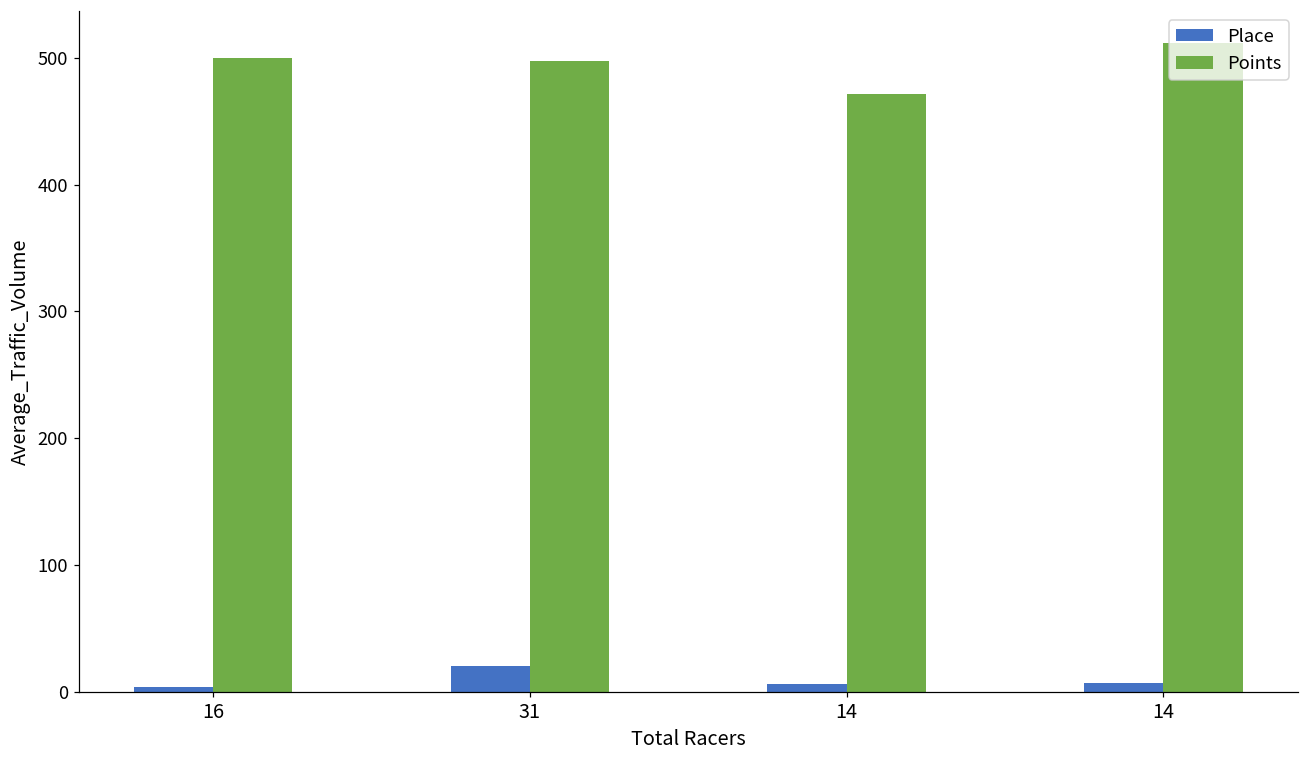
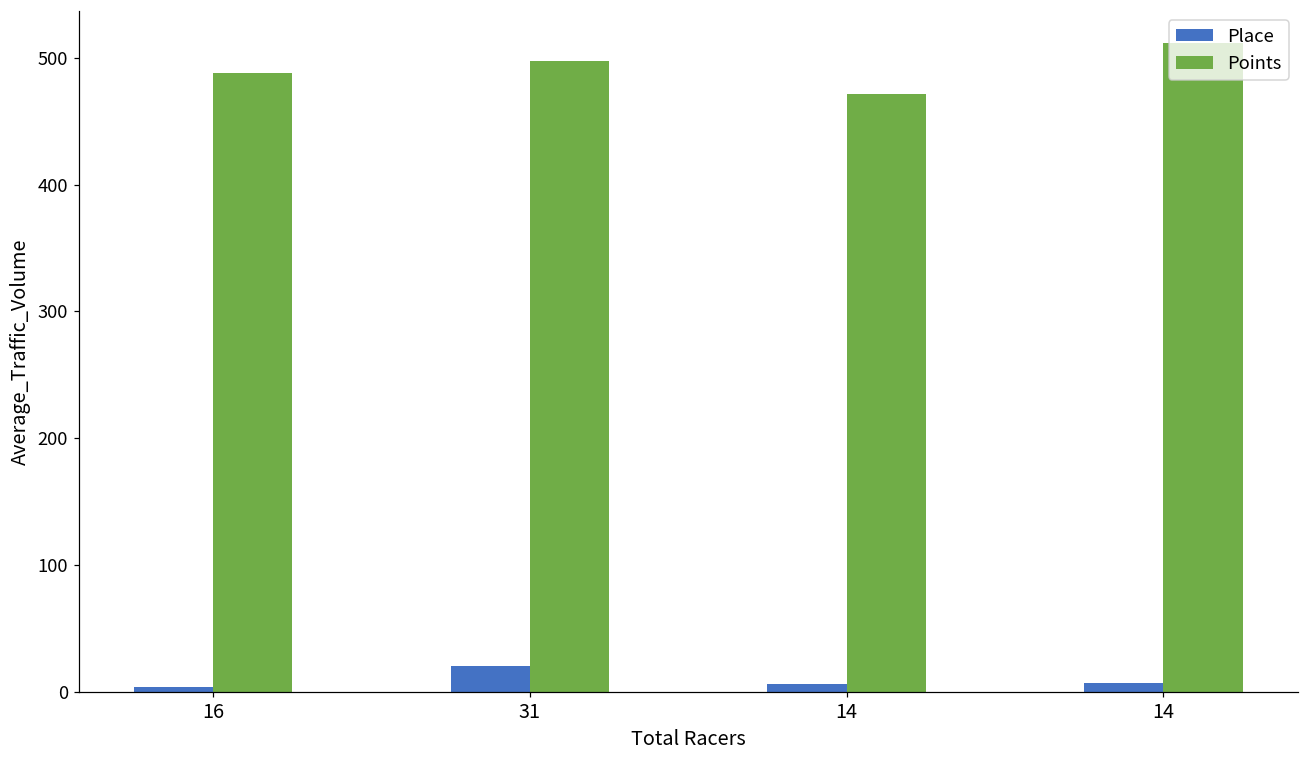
  {
    "Place": {
      "16": 4,
      "31": 20
    },
    "Points": {
-     "16": 500,
+     "16": 488,
      "31": 498
    }
  }
